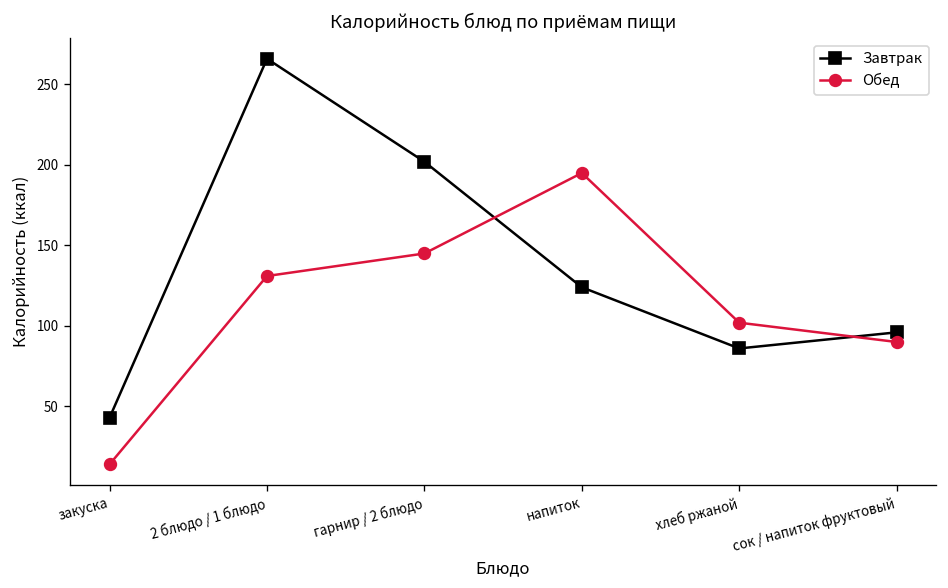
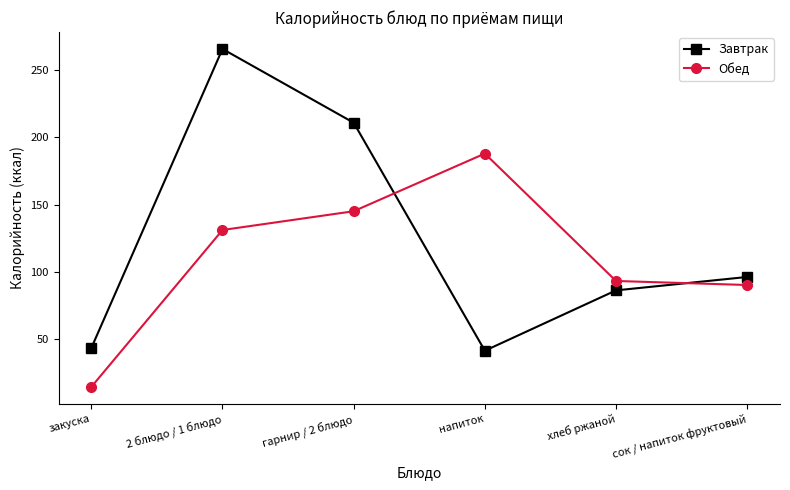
  {
    "Завтрак": {
      "закуска": 43,
      "2 блюдо / 1 блюдо": 266,
-     "гарнир / 2 блюдо": 202,
-     "напиток": 124,
+     "гарнир / 2 блюдо": 211,
+     "напиток": 41,
      "хлеб ржаной": 86,
      "сок / напиток фруктовый": 96
    },
    "Обед": {
      "закуска": 14,
      "2 блюдо / 1 блюдо": 131,
      "гарнир / 2 блюдо": 145,
-     "напиток": 195,
-     "хлеб ржаной": 102,
+     "напиток": 188,
+     "хлеб ржаной": 93,
      "сок / напиток фруктовый": 90
    }
  }
